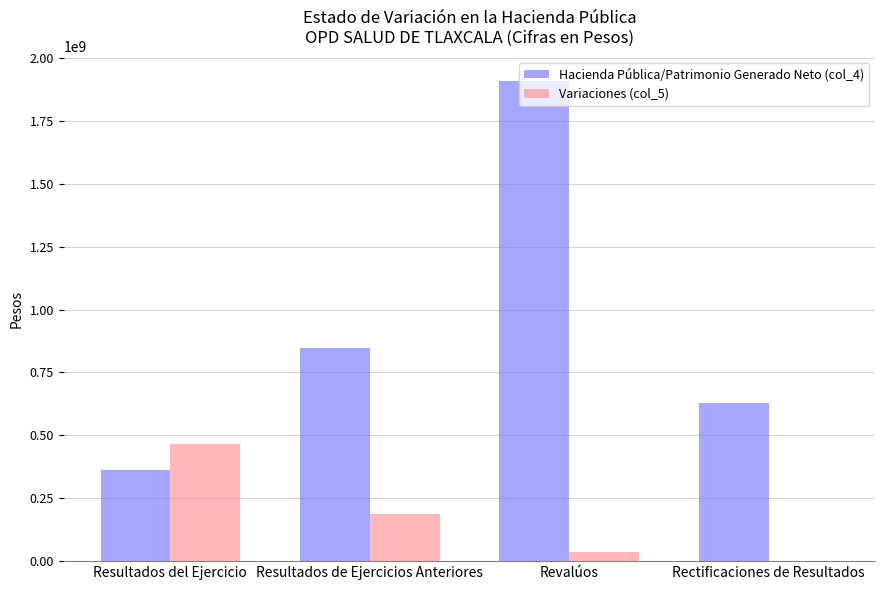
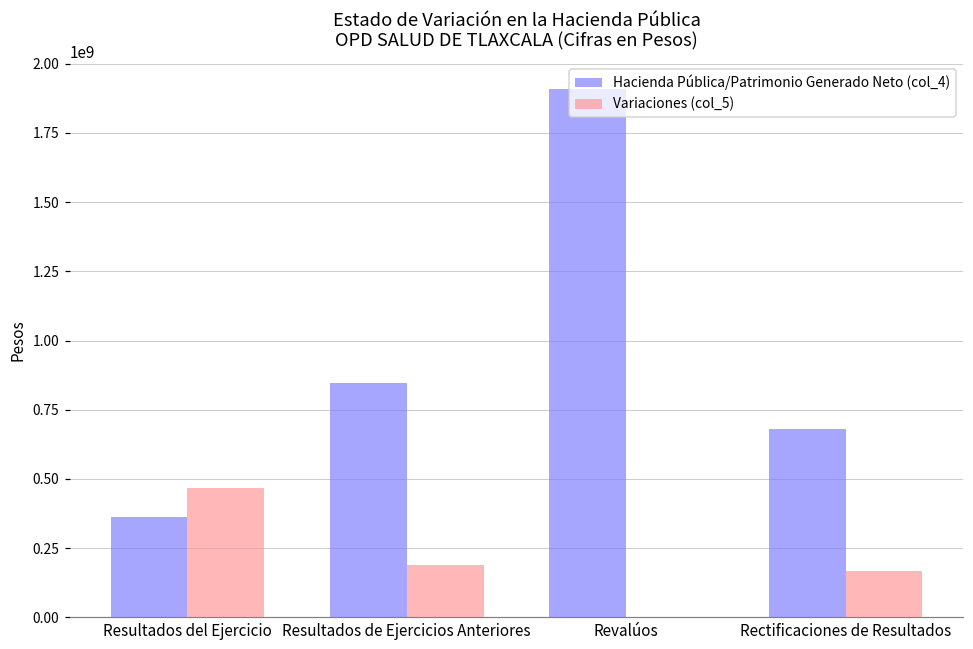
  {
    "Hacienda Pública/Patrimonio Generado Neto (col_4)": {
      "Resultados del Ejercicio": 360000000,
      "Resultados de Ejercicios Anteriores": 850000000,
-     "Rectificaciones de Resultados": 630000000
+     "Rectificaciones de Resultados": 680000000
    },
    "Variaciones (col_5)": {
      "Resultados del Ejercicio": 470000000,
      "Resultados de Ejercicios Anteriores": 190000000,
-     "Revalúos": 30000000,
-     "Rectificaciones de Resultados": 0
+     "Revalúos": 0,
+     "Rectificaciones de Resultados": 170000000
    }
  }
